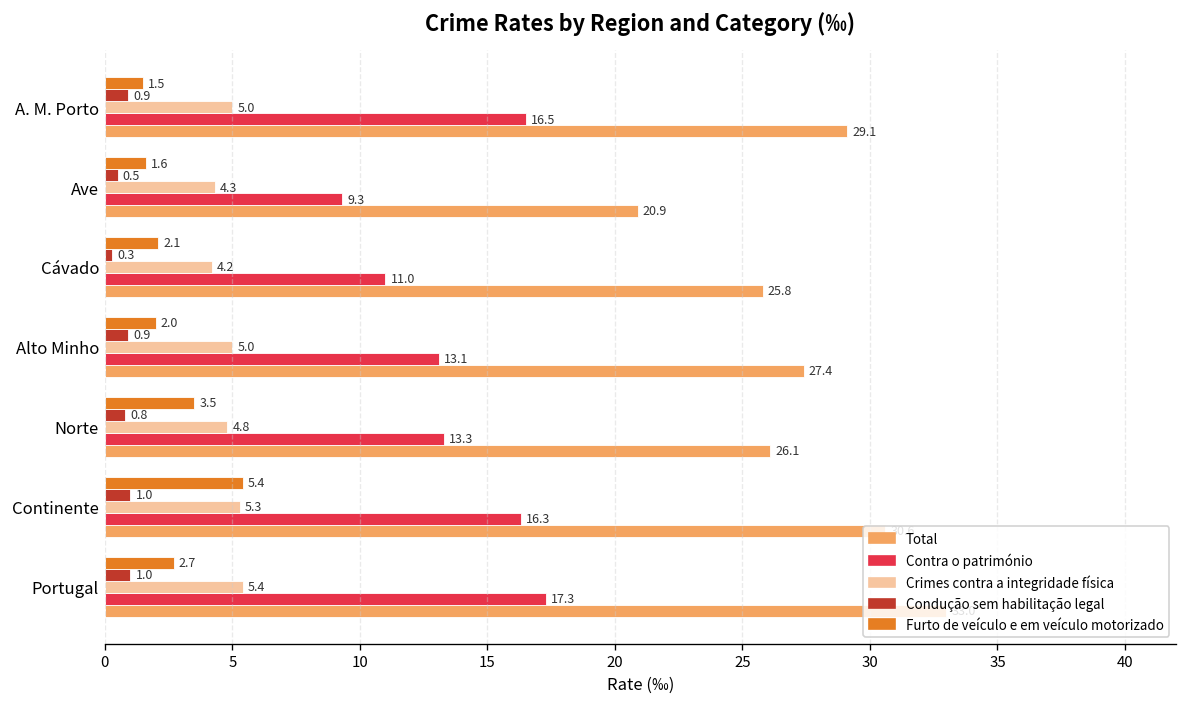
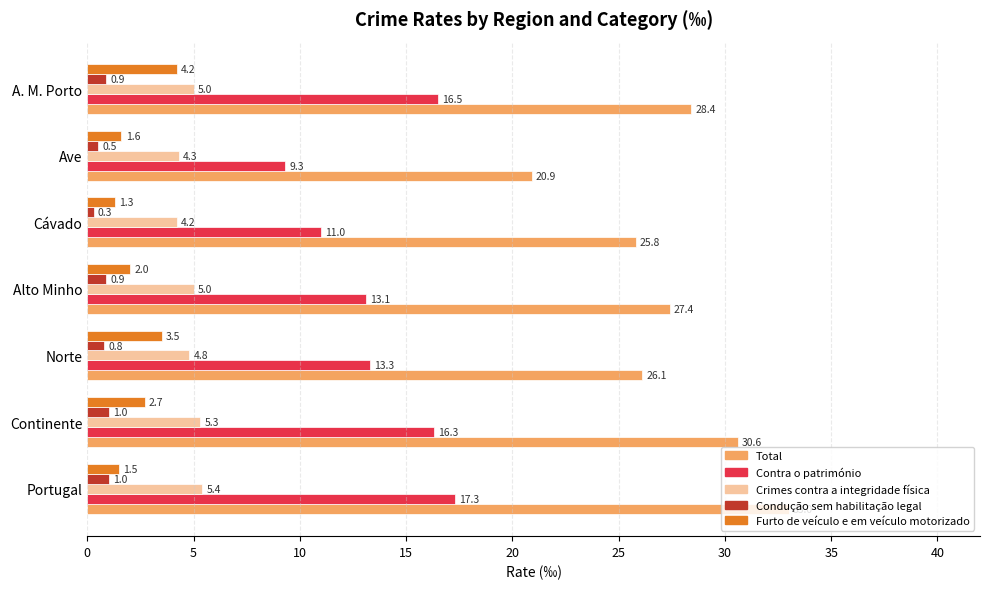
  {
    "Total": {
-     "A. M. Porto": 29.1,
+     "A. M. Porto": 28.4,
      "Ave": 20.9,
      "Cávado": 25.8,
      "Alto Minho": 27.4,
      "Norte": 26.1
    },
    "Crimes contra a integridade física": {
      "A. M. Porto": 5.0,
      "Ave": 4.3,
      "Cávado": 4.2,
      "Alto Minho": 5.0,
      "Norte": 4.8,
      "Continente": 5.3,
      "Portugal": 5.4
    },
    "Furto de veículo e em veículo motorizado": {
-     "A. M. Porto": 1.5,
+     "A. M. Porto": 4.2,
      "Ave": 1.6,
-     "Cávado": 2.1,
+     "Cávado": 1.3,
      "Alto Minho": 2.0,
      "Norte": 3.5,
-     "Continente": 5.4,
-     "Portugal": 2.7
+     "Continente": 2.7,
+     "Portugal": 1.5
    }
  }
